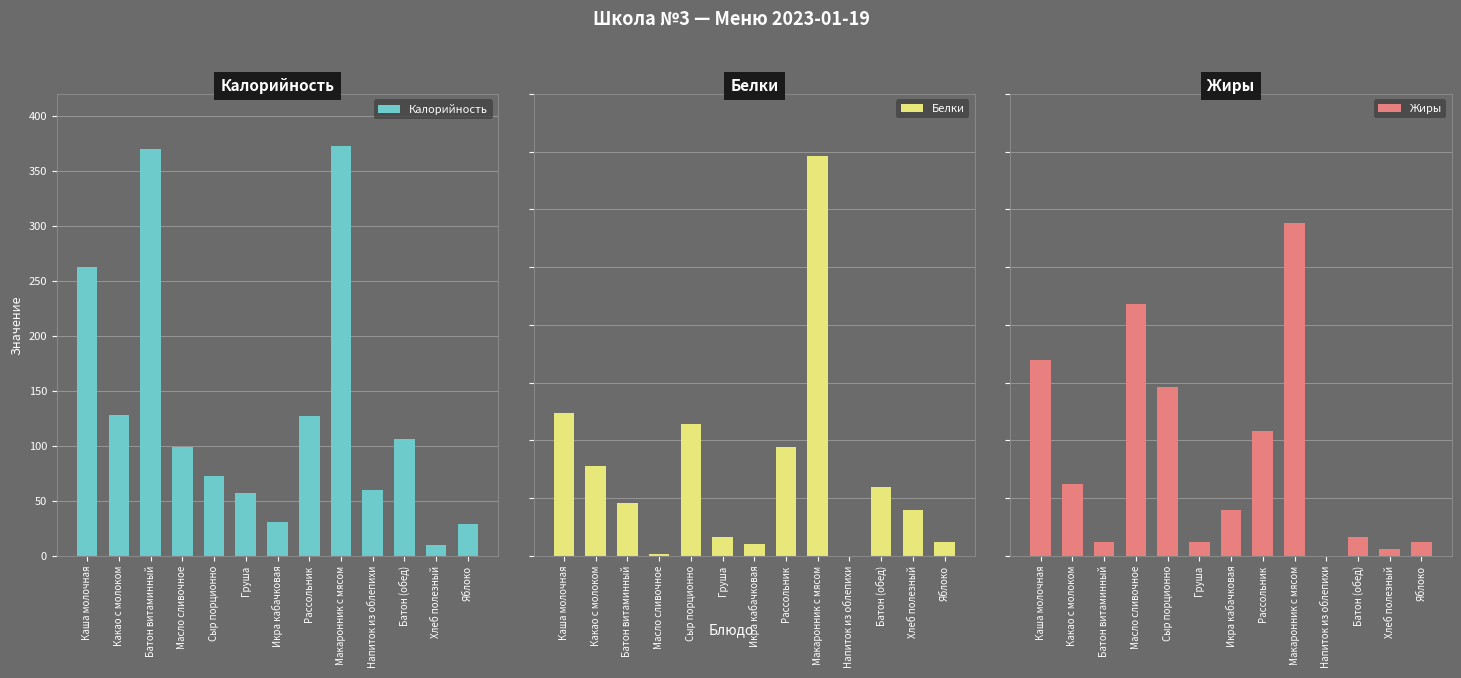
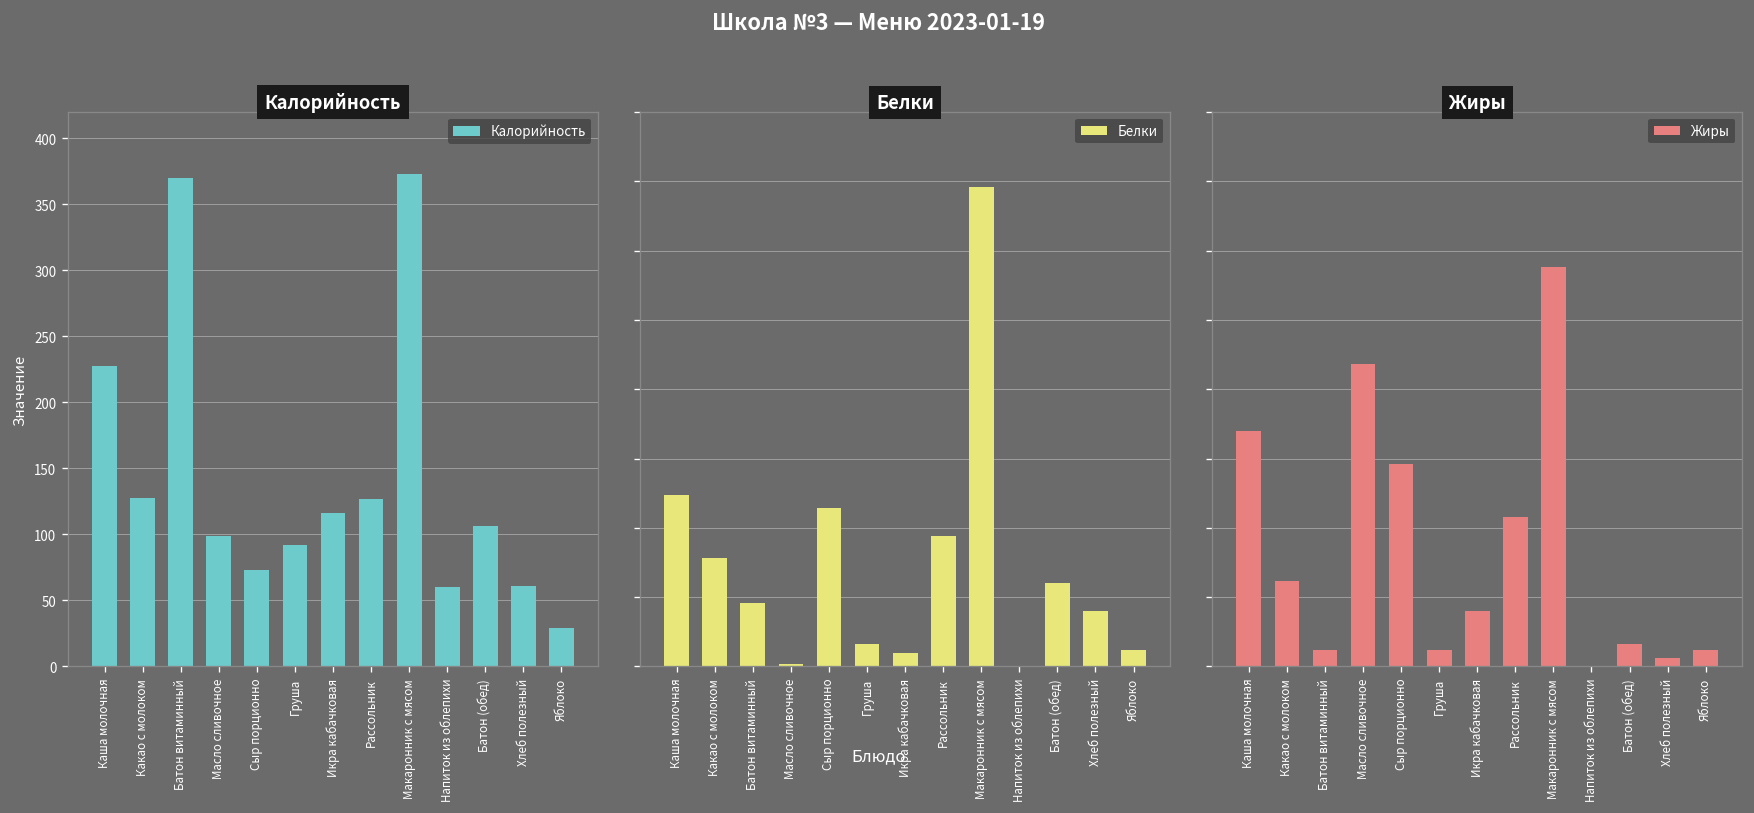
  {
    "Калорийность": {
-     "Каша молочная": 263,
+     "Каша молочная": 228,
      "Какао с молоком": 128,
      "Батон витаминный": 370,
      "Масло сливочное": 99,
      "Сыр порционно": 73,
-     "Груша": 57,
-     "Икра кабачковая": 31,
+     "Груша": 92,
+     "Икра кабачковая": 116,
      "Рассольник": 127,
      "Макаронник с мясом": 373,
      "Напиток из облепихи": 60,
      "Батон (обед)": 106,
-     "Хлеб полезный": 10,
+     "Хлеб полезный": 61,
      "Яблоко": 29
    }
  }
